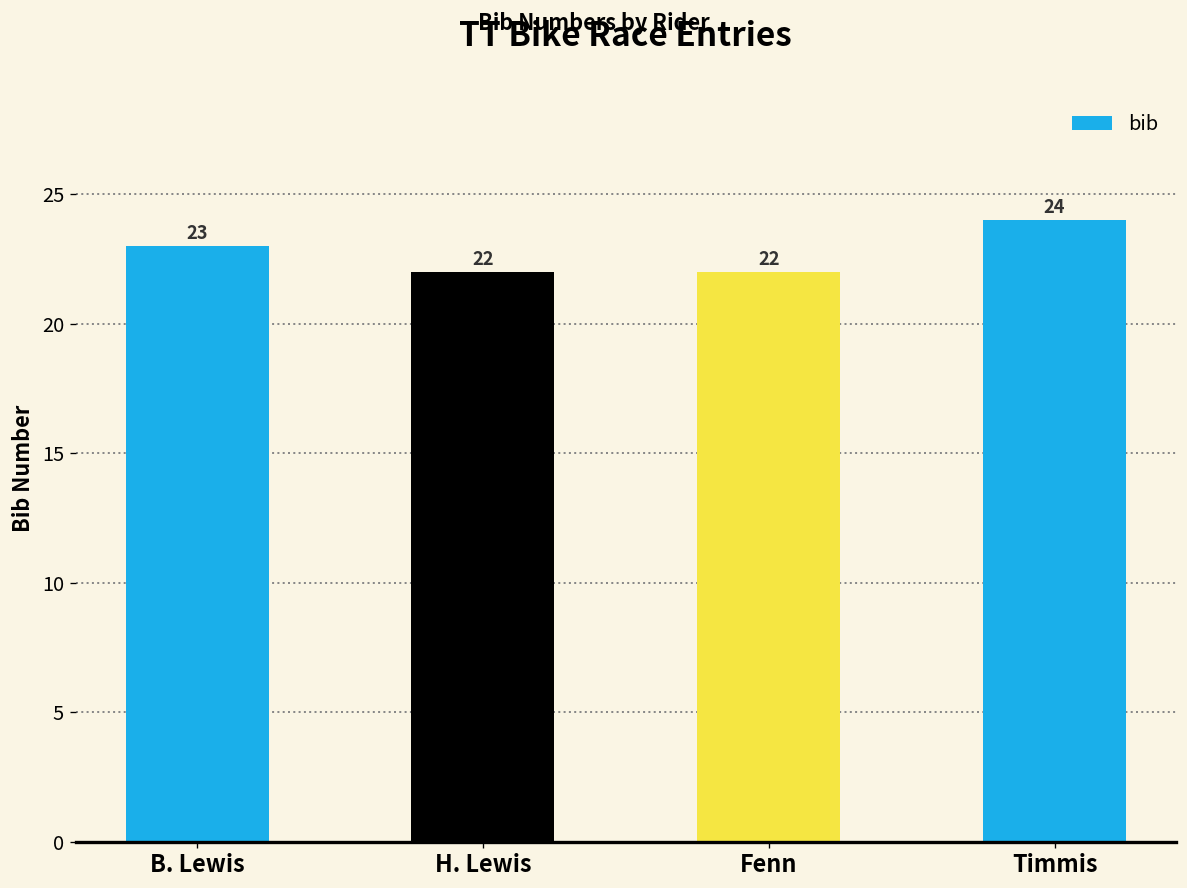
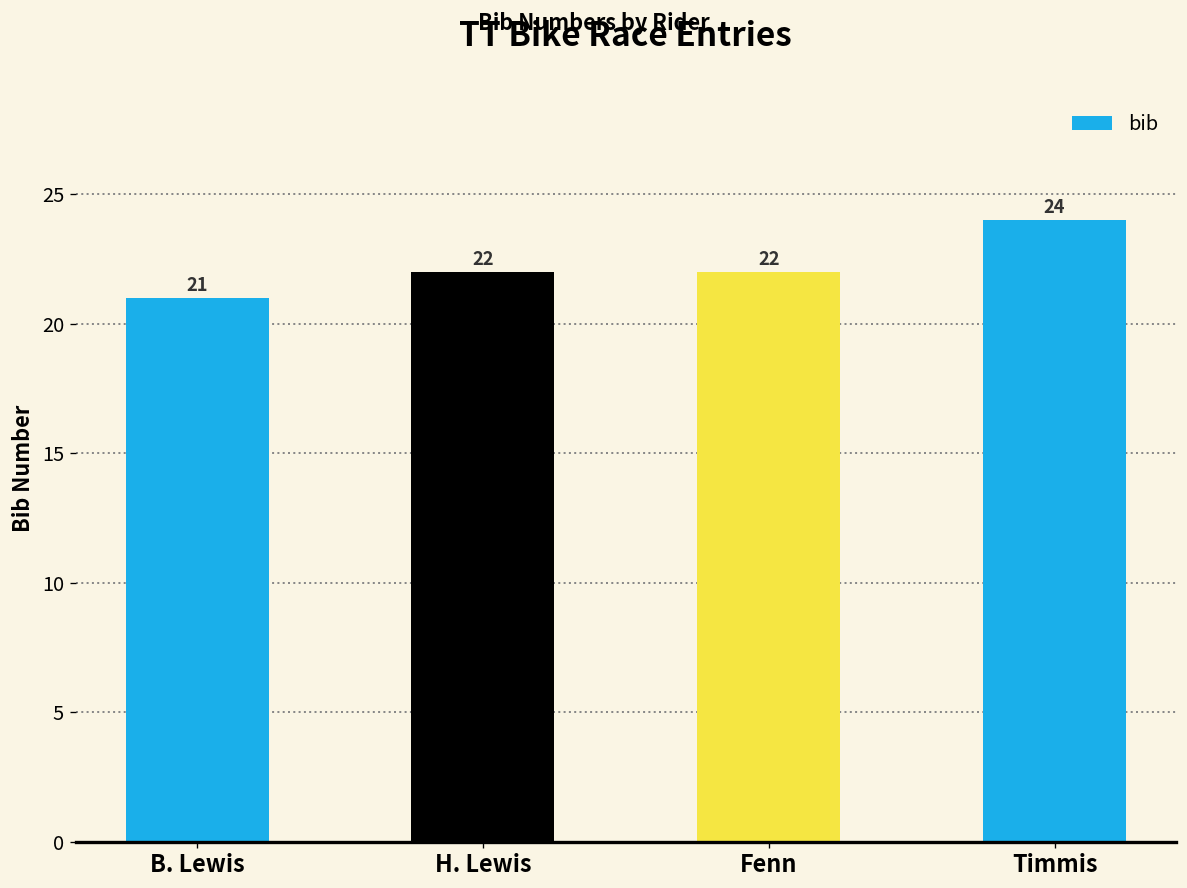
  {
-   "B. Lewis": 23,
+   "B. Lewis": 21,
    "H. Lewis": 22,
    "Fenn": 22,
    "Timmis": 24
  }
